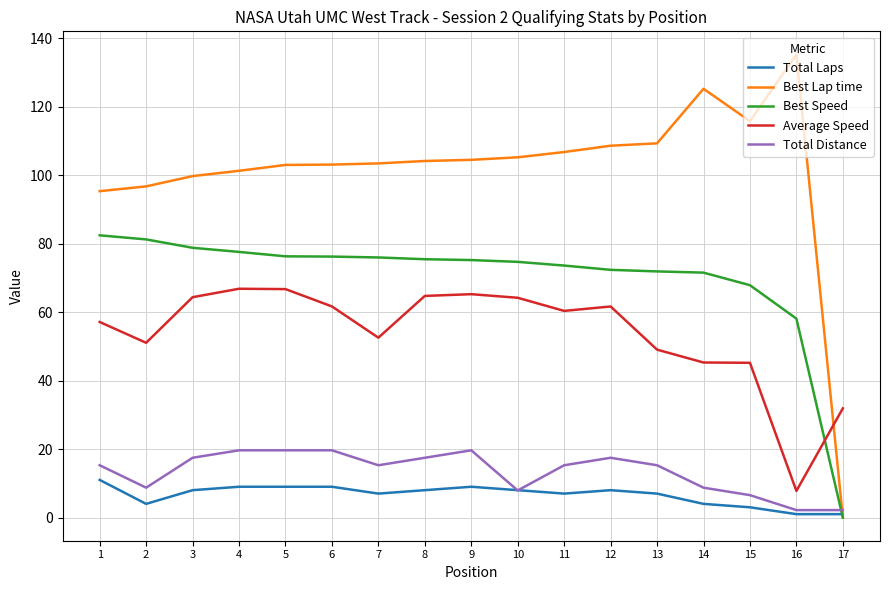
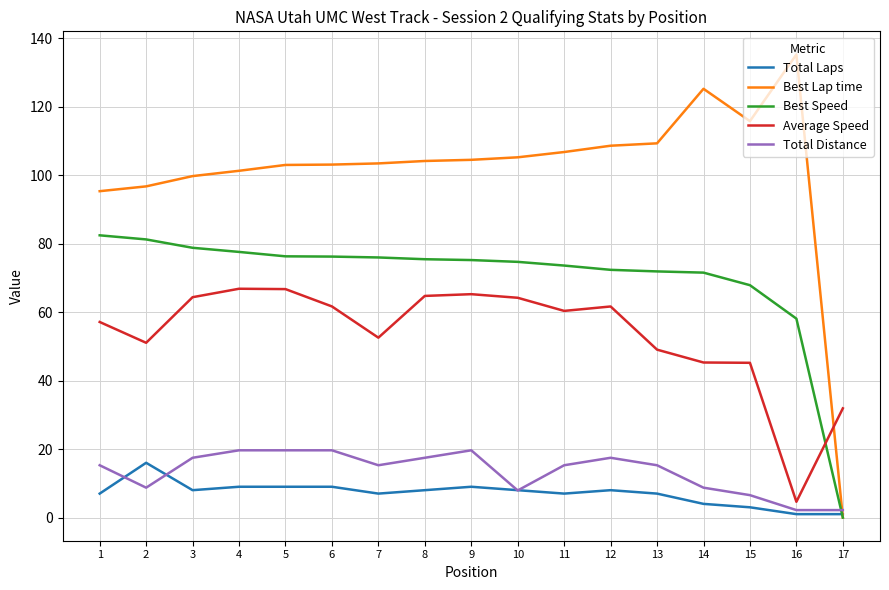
  {
    "Total Laps": {
-     "1": 11,
-     "2": 4,
+     "1": 7,
+     "2": 16,
      "3": 8,
      "4": 9,
      "5": 9,
      "6": 9,
      "7": 7,
      "8": 8,
      "9": 9,
      "11": 7,
      "12": 8,
      "13": 7,
      "14": 4,
      "15": 3,
      "16": 1,
      "17": 1
    },
    "Best Lap time": {
      "1": 95,
      "2": 97,
      "3": 100,
      "4": 101,
      "5": 103,
      "6": 103,
      "7": 103,
      "8": 104,
      "9": 104,
      "10": 105,
      "11": 107,
      "12": 109,
      "13": 109,
      "14": 125
    },
    "Best Speed": {
      "1": 82,
      "2": 81,
      "3": 79,
      "4": 78,
      "5": 76,
      "6": 76,
      "7": 76,
      "8": 75,
      "9": 75,
      "10": 75,
      "11": 74,
      "12": 72,
      "13": 72,
      "14": 72,
      "15": 68,
      "16": 58
    },
    "Average Speed": {
      "1": 57,
      "2": 51,
      "3": 64,
      "4": 67,
      "5": 67,
      "6": 62,
      "7": 53,
      "8": 65,
      "9": 65,
      "10": 64,
      "11": 60,
      "12": 62,
      "13": 49,
      "14": 45,
      "15": 45,
-     "16": 8,
+     "16": 5,
      "17": 32
    },
    "Total Distance": {
      "1": 15,
      "2": 9,
      "3": 17,
      "4": 20,
      "5": 20,
      "6": 20,
      "7": 15,
      "8": 17,
      "9": 20,
      "11": 15,
      "12": 17,
      "13": 15,
      "14": 9,
      "15": 7,
      "16": 2,
      "17": 2
    }
  }
